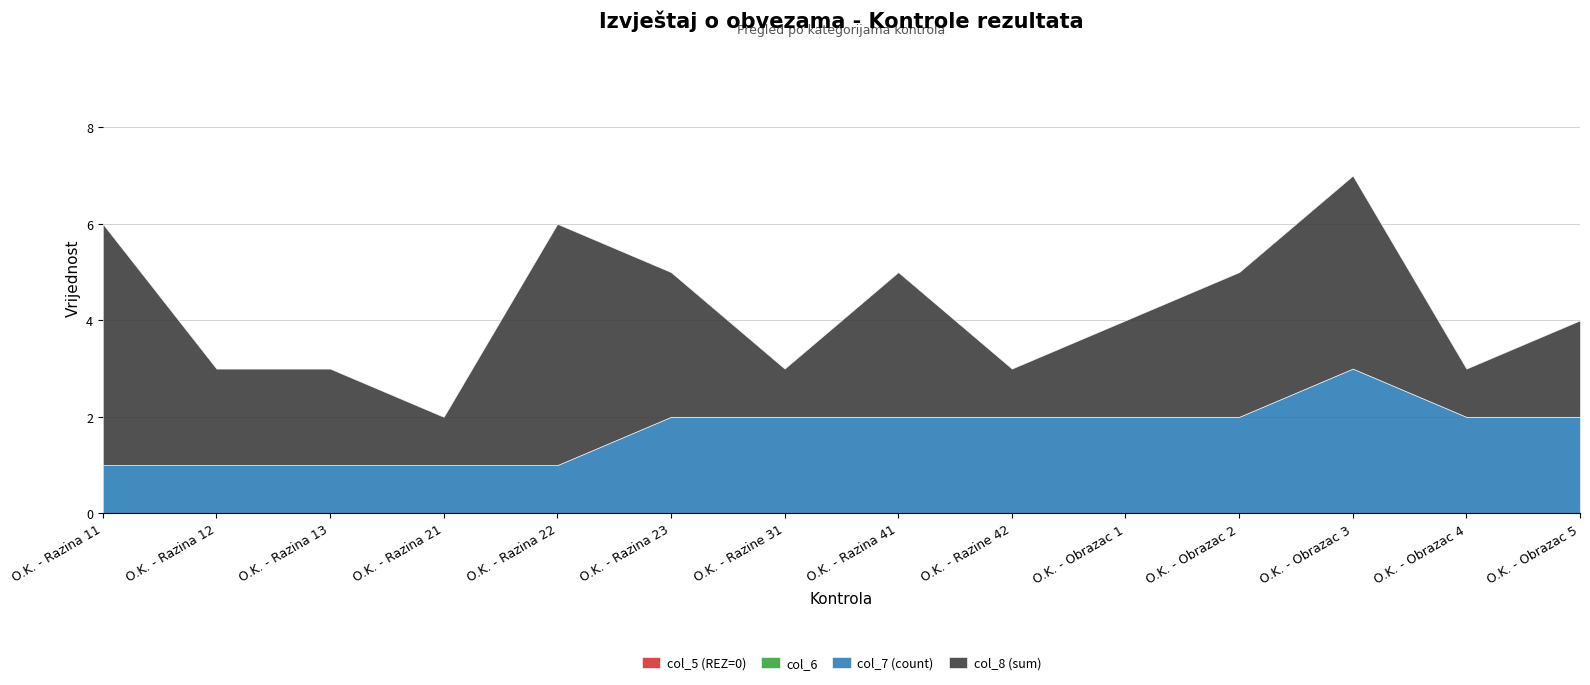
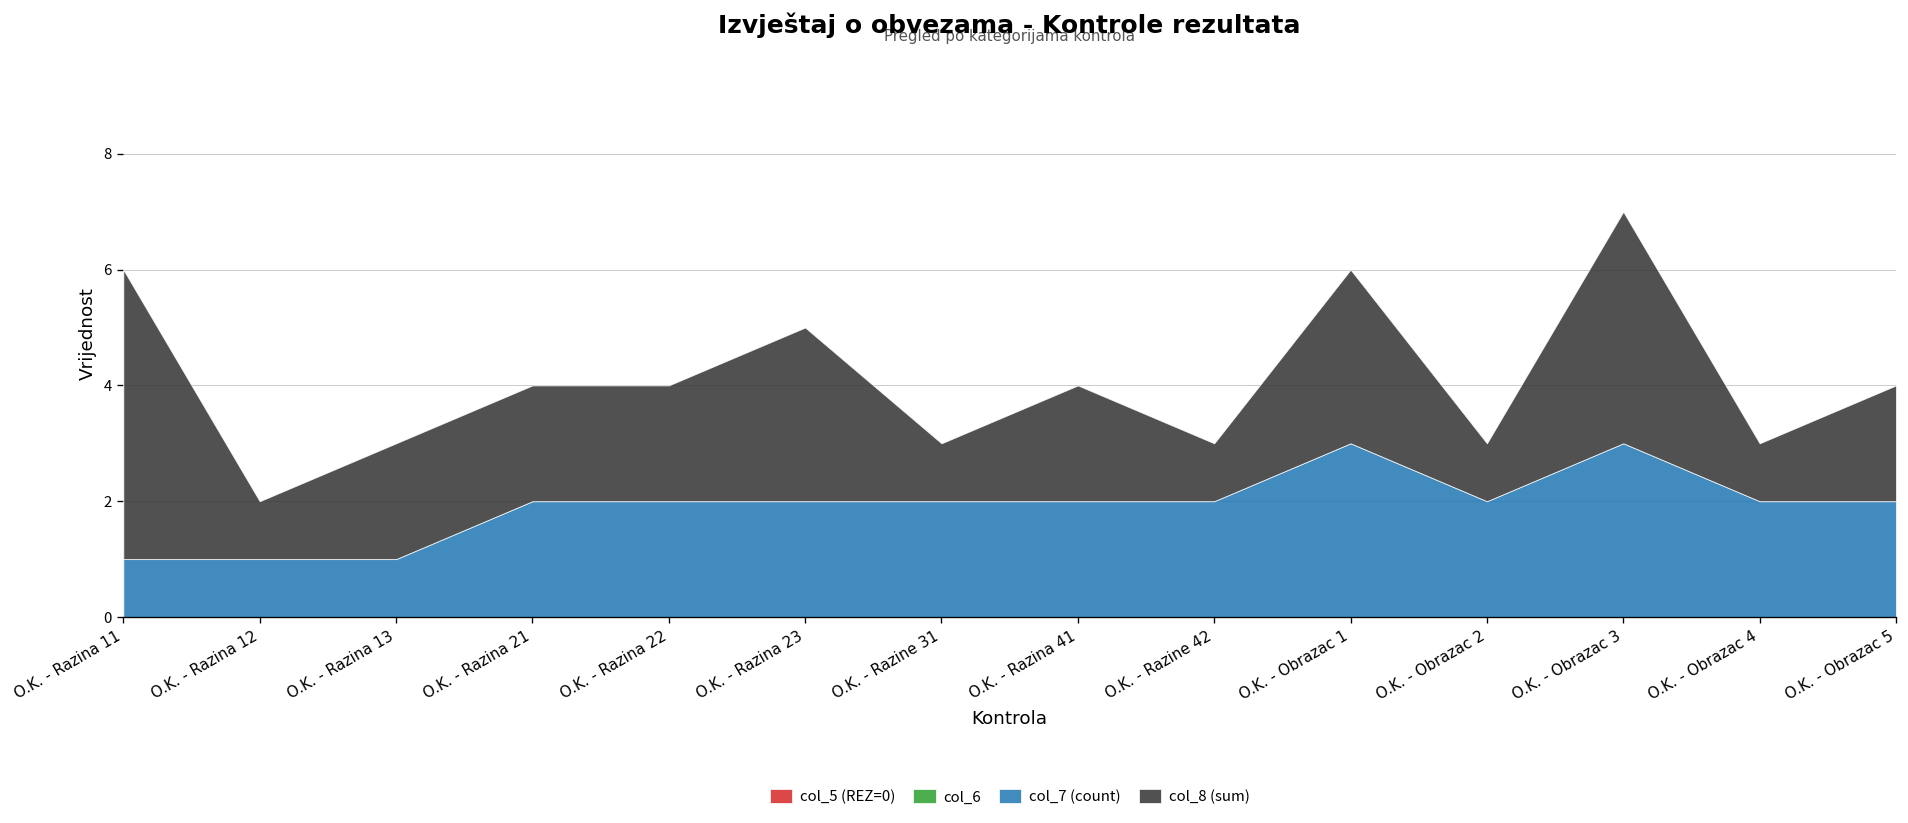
  {
    "col_6": {
      "O.K. - Razina 11": 0,
      "O.K. - Razina 12": 0,
      "O.K. - Razina 13": 0,
      "O.K. - Razina 21": 0,
      "O.K. - Razina 22": 0,
      "O.K. - Razina 23": 0,
      "O.K. - Razine 31": 0,
      "O.K. - Razina 41": 0,
      "O.K. - Razine 42": 0,
      "O.K. - Obrazac 1": 0,
      "O.K. - Obrazac 2": 0,
      "O.K. - Obrazac 3": 0,
      "O.K. - Obrazac 4": 0,
      "O.K. - Obrazac 5": 0
    },
    "col_7 (count)": {
      "O.K. - Razina 11": 1,
      "O.K. - Razina 12": 1,
      "O.K. - Razina 13": 1,
-     "O.K. - Razina 21": 1,
-     "O.K. - Razina 22": 1,
+     "O.K. - Razina 21": 2,
+     "O.K. - Razina 22": 2,
      "O.K. - Razina 23": 2,
      "O.K. - Razine 31": 2,
      "O.K. - Razina 41": 2,
      "O.K. - Razine 42": 2,
-     "O.K. - Obrazac 1": 2,
+     "O.K. - Obrazac 1": 3,
      "O.K. - Obrazac 2": 2,
      "O.K. - Obrazac 3": 3,
      "O.K. - Obrazac 4": 2,
      "O.K. - Obrazac 5": 2
    },
    "col_8 (sum)": {
      "O.K. - Razina 11": 5,
-     "O.K. - Razina 12": 2,
+     "O.K. - Razina 12": 1,
      "O.K. - Razina 13": 2,
-     "O.K. - Razina 21": 1,
-     "O.K. - Razina 22": 5,
+     "O.K. - Razina 21": 2,
+     "O.K. - Razina 22": 2,
      "O.K. - Razina 23": 3,
      "O.K. - Razine 31": 1,
-     "O.K. - Razina 41": 3,
+     "O.K. - Razina 41": 2,
      "O.K. - Razine 42": 1,
-     "O.K. - Obrazac 1": 2,
-     "O.K. - Obrazac 2": 3,
+     "O.K. - Obrazac 1": 3,
+     "O.K. - Obrazac 2": 1,
      "O.K. - Obrazac 3": 4,
      "O.K. - Obrazac 4": 1,
      "O.K. - Obrazac 5": 2
    }
  }
